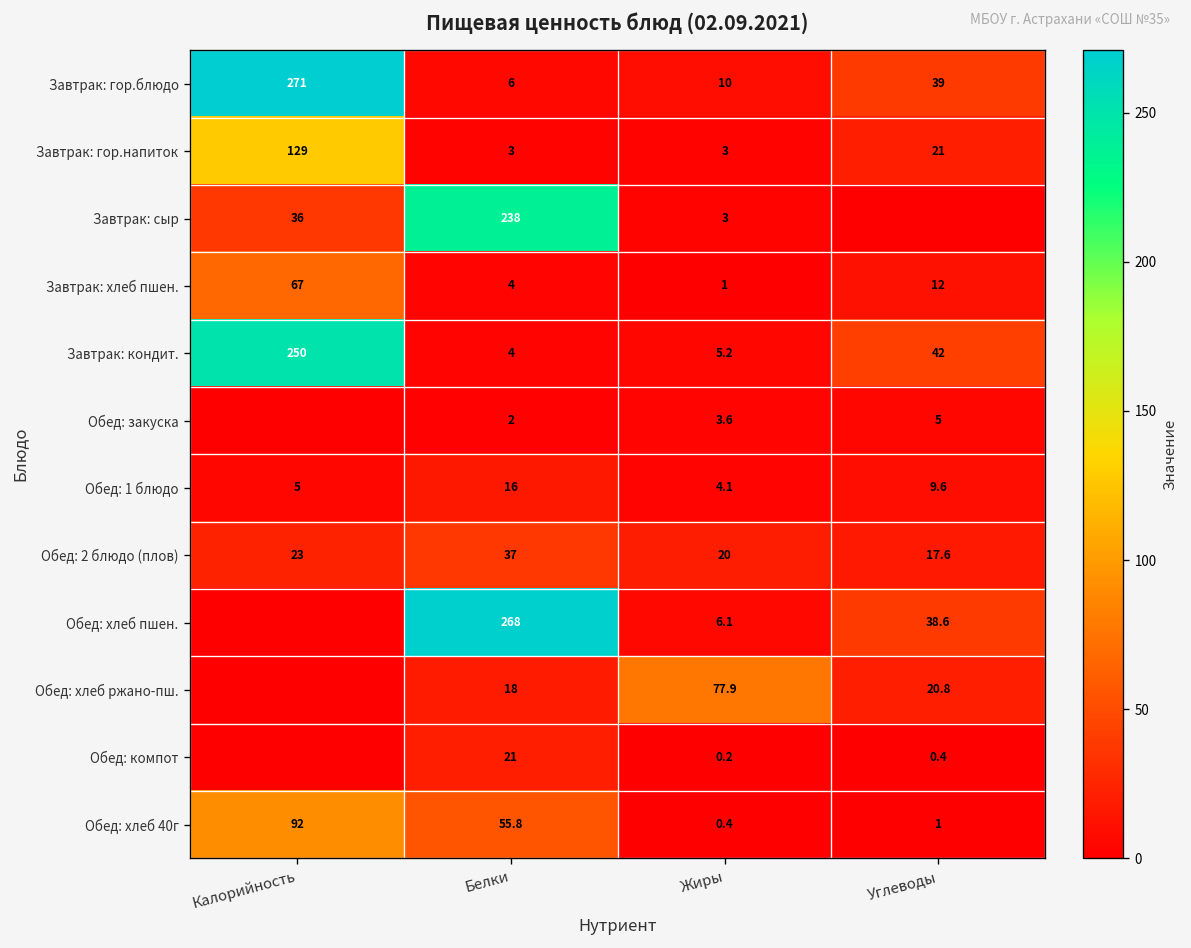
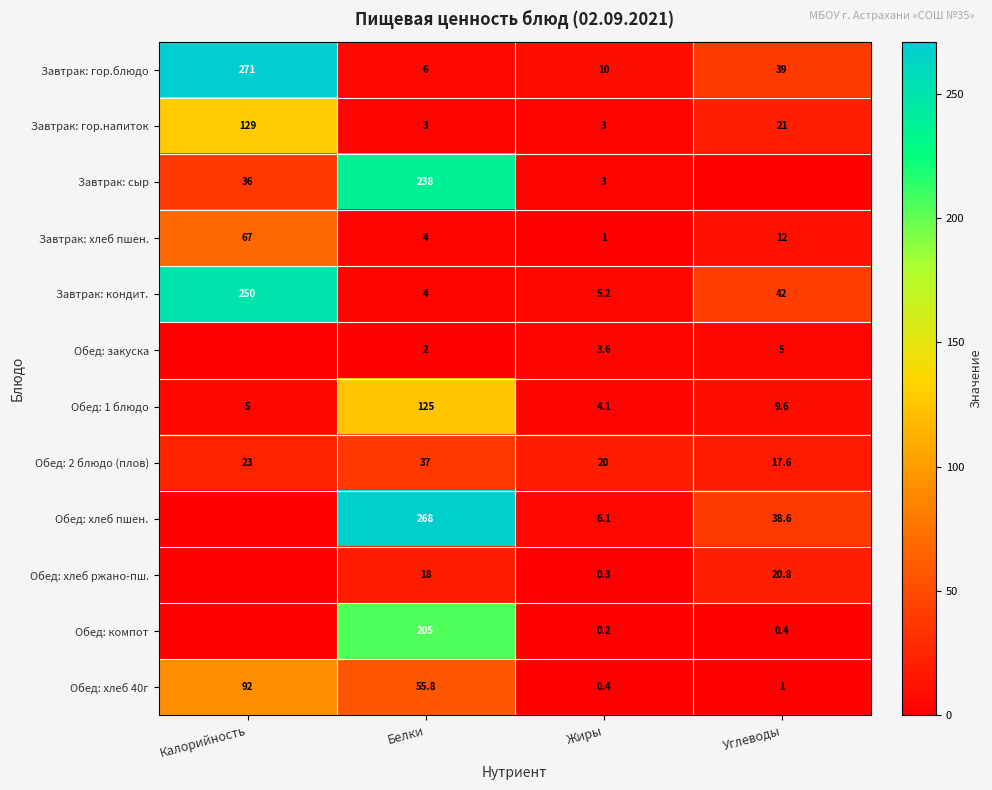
  {
    "Завтрак: гор.блюдо": {
      "Калорийность": 271,
      "Белки": 6,
      "Жиры": 10,
      "Углеводы": 39
    },
    "Завтрак: гор.напиток": {
      "Калорийность": 129,
      "Белки": 3,
      "Жиры": 3,
      "Углеводы": 21
    },
    "Завтрак: сыр": {
      "Калорийность": 36,
      "Белки": 238,
      "Жиры": 3
    },
    "Завтрак: хлеб пшен.": {
      "Калорийность": 67,
      "Белки": 4,
      "Жиры": 1,
      "Углеводы": 12
    },
    "Завтрак: кондит.": {
      "Калорийность": 250,
      "Белки": 4,
      "Жиры": 5.2,
      "Углеводы": 42
    },
    "Обед: закуска": {
      "Белки": 2,
      "Жиры": 3.6,
      "Углеводы": 5
    },
    "Обед: 1 блюдо": {
      "Калорийность": 5,
-     "Белки": 16,
+     "Белки": 125,
      "Жиры": 4.1,
      "Углеводы": 9.6
    },
    "Обед: 2 блюдо (плов)": {
      "Калорийность": 23,
      "Белки": 37,
      "Жиры": 20,
      "Углеводы": 17.6
    },
    "Обед: хлеб пшен.": {
      "Белки": 268,
      "Жиры": 6.1,
      "Углеводы": 38.6
    },
    "Обед: хлеб ржано-пш.": {
      "Белки": 18,
-     "Жиры": 77.9,
+     "Жиры": 0.3,
      "Углеводы": 20.8
    },
    "Обед: компот": {
-     "Белки": 21,
+     "Белки": 205,
      "Жиры": 0.2,
      "Углеводы": 0.4
    },
    "Обед: хлеб 40г": {
      "Калорийность": 92,
      "Белки": 55.8,
      "Жиры": 0.4,
      "Углеводы": 1
    }
  }
